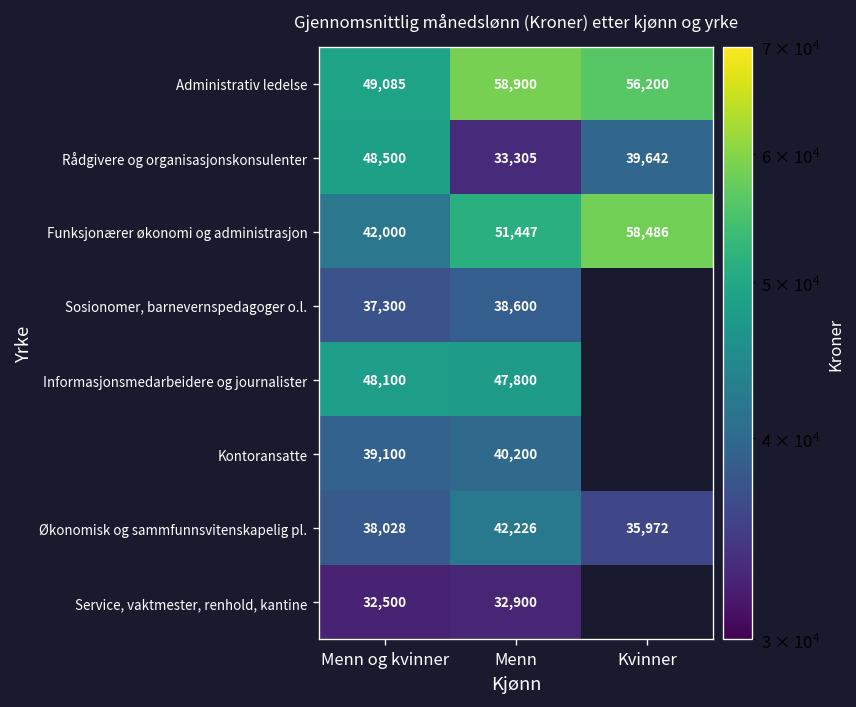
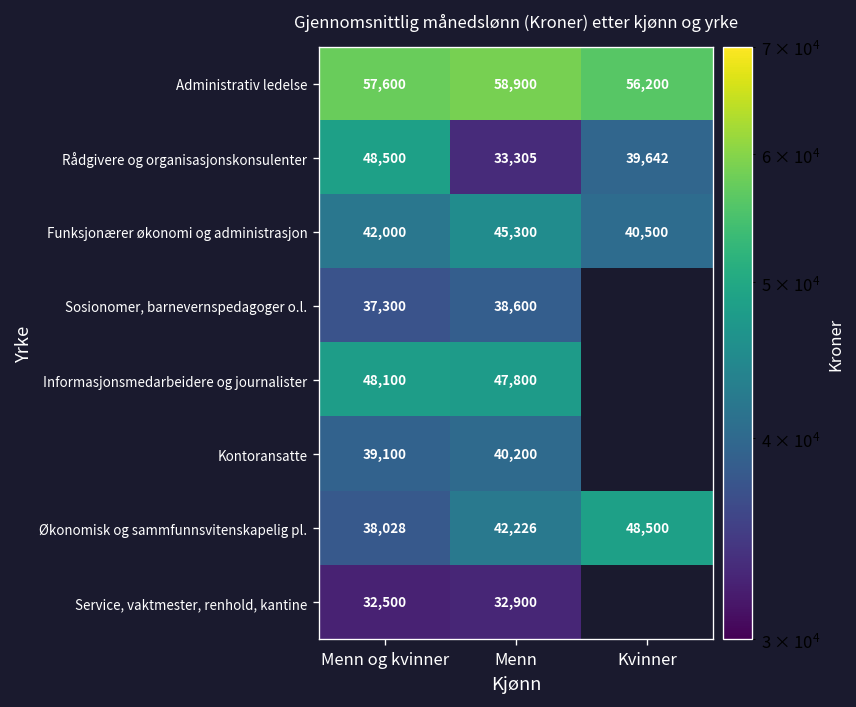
  {
    "Administrativ ledelse": {
-     "Menn og kvinner": "49,085",
+     "Menn og kvinner": "57,600",
      "Menn": "58,900",
      "Kvinner": "56,200"
    },
    "Rådgivere og organisasjonskonsulenter": {
      "Menn og kvinner": "48,500",
      "Menn": "33,305",
      "Kvinner": "39,642"
    },
    "Funksjonærer økonomi og administrasjon": {
      "Menn og kvinner": "42,000",
-     "Menn": "51,447",
-     "Kvinner": "58,486"
+     "Menn": "45,300",
+     "Kvinner": "40,500"
    },
    "Sosionomer, barnevernspedagoger o.l.": {
      "Menn og kvinner": "37,300",
      "Menn": "38,600"
    },
    "Informasjonsmedarbeidere og journalister": {
      "Menn og kvinner": "48,100",
      "Menn": "47,800"
    },
    "Kontoransatte": {
      "Menn og kvinner": "39,100",
      "Menn": "40,200"
    },
    "Økonomisk og sammfunnsvitenskapelig pl.": {
      "Menn og kvinner": "38,028",
      "Menn": "42,226",
-     "Kvinner": "35,972"
+     "Kvinner": "48,500"
    },
    "Service, vaktmester, renhold, kantine": {
      "Menn og kvinner": "32,500",
      "Menn": "32,900"
    }
  }
